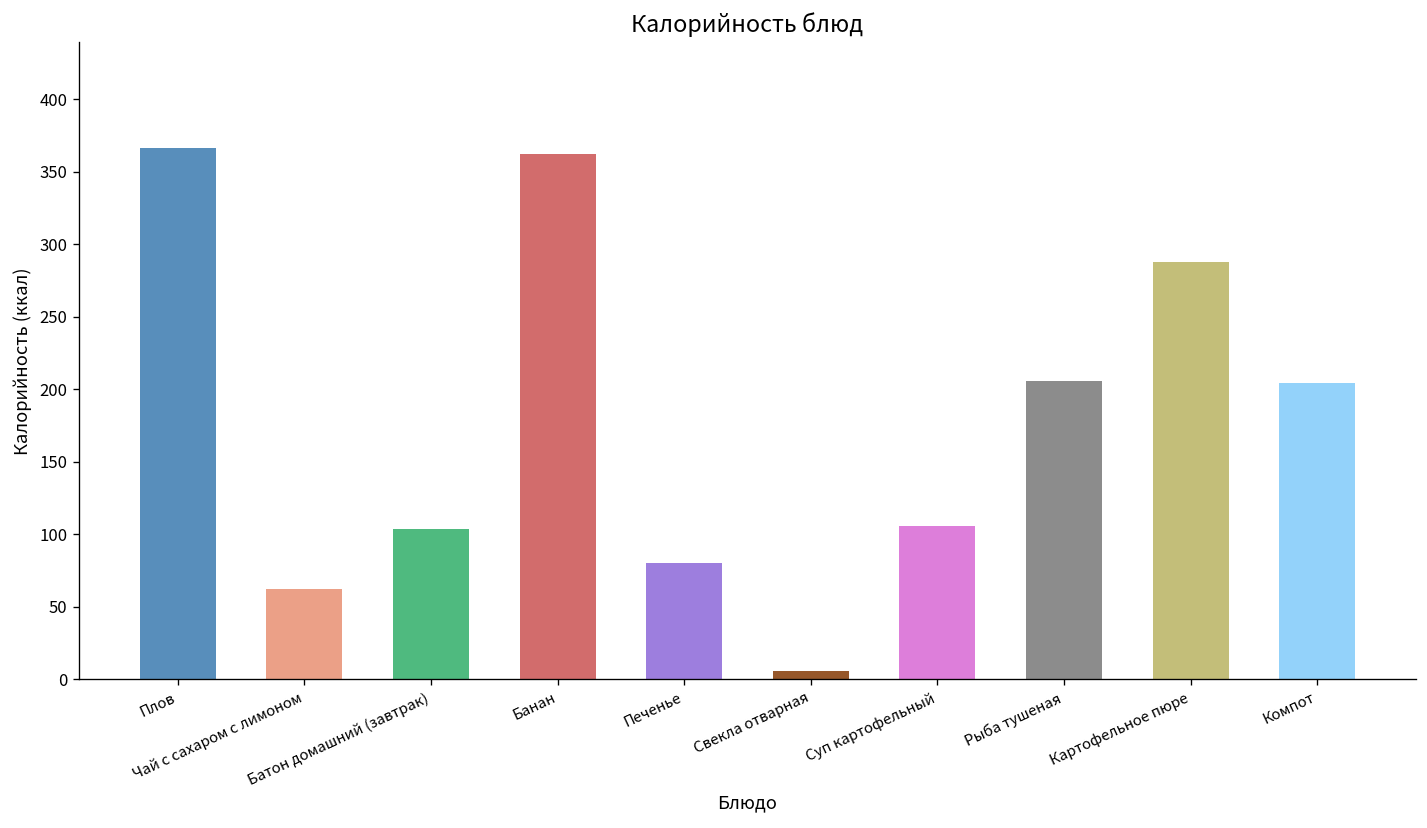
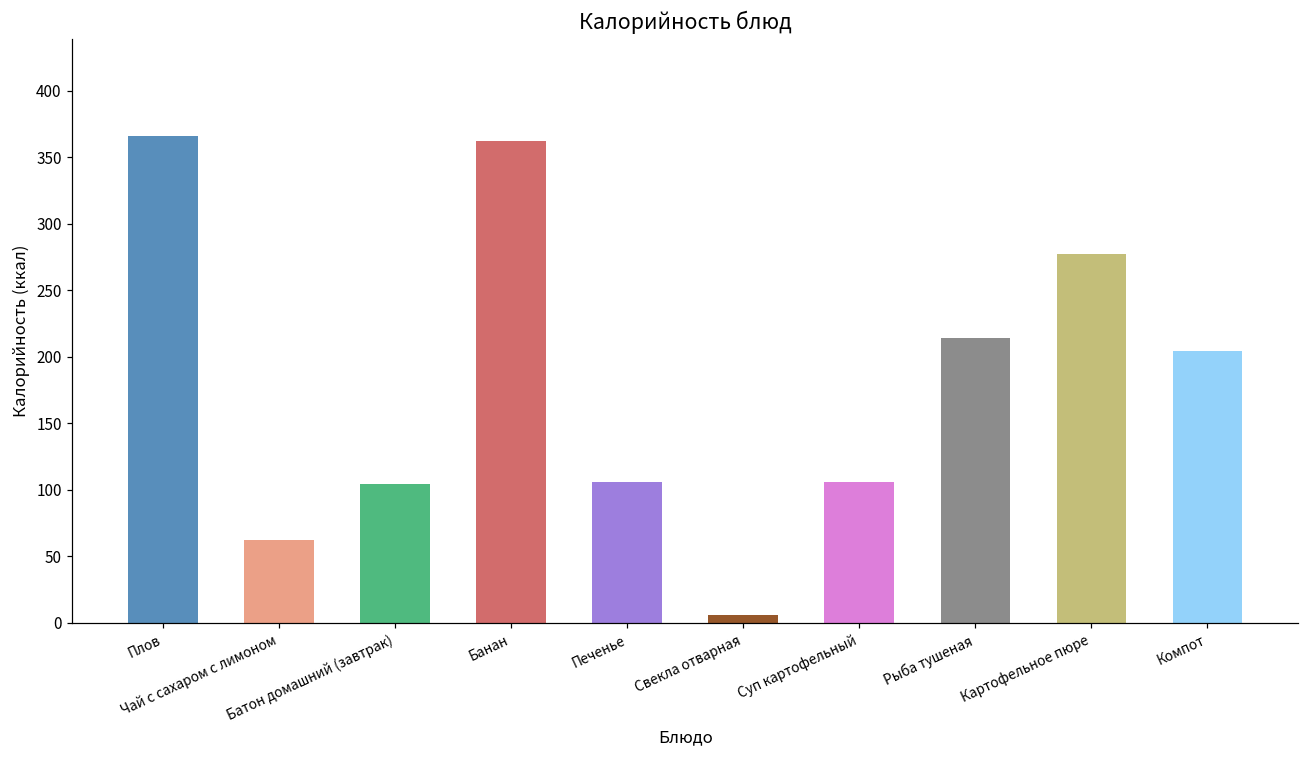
  {
    "Плов": 366,
    "Чай с сахаром с лимоном": 62,
    "Батон домашний (завтрак)": 104,
    "Банан": 362,
-   "Печенье": 80,
+   "Печенье": 106,
    "Свекла отварная": 6,
    "Суп картофельный": 106,
-   "Рыба тушеная": 206,
-   "Картофельное пюре": 288,
+   "Рыба тушеная": 214,
+   "Картофельное пюре": 277,
    "Компот": 204
  }
